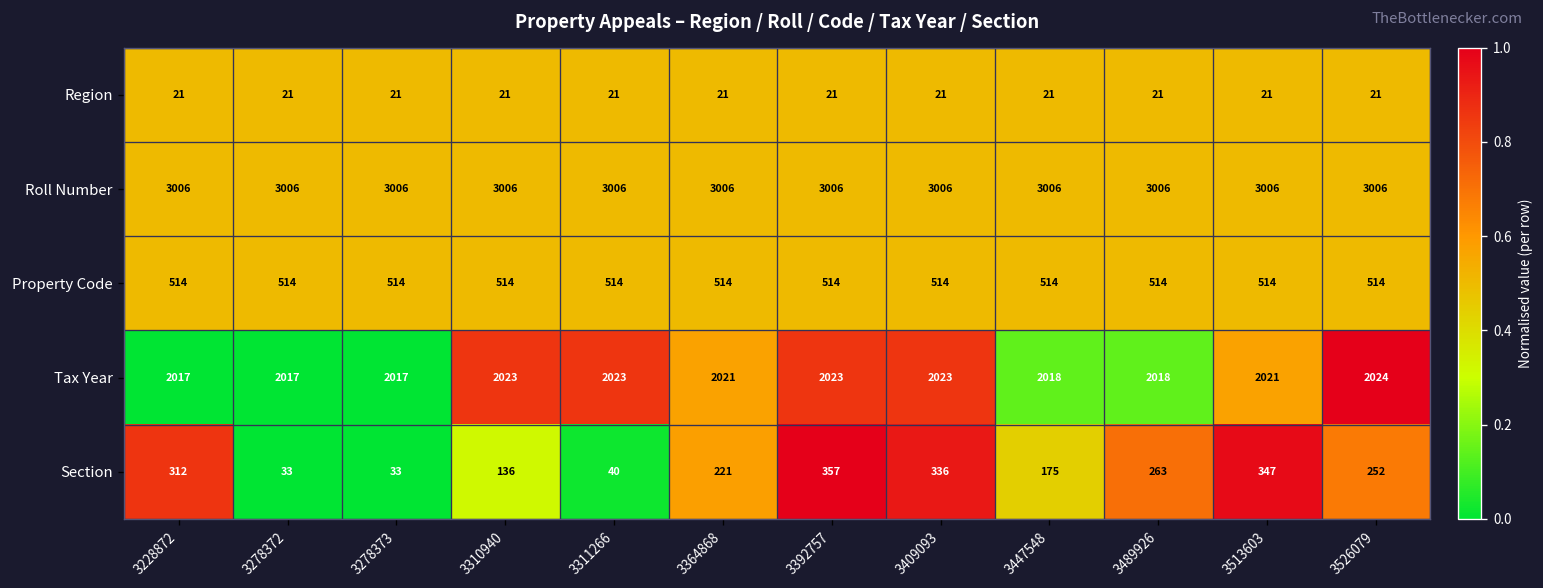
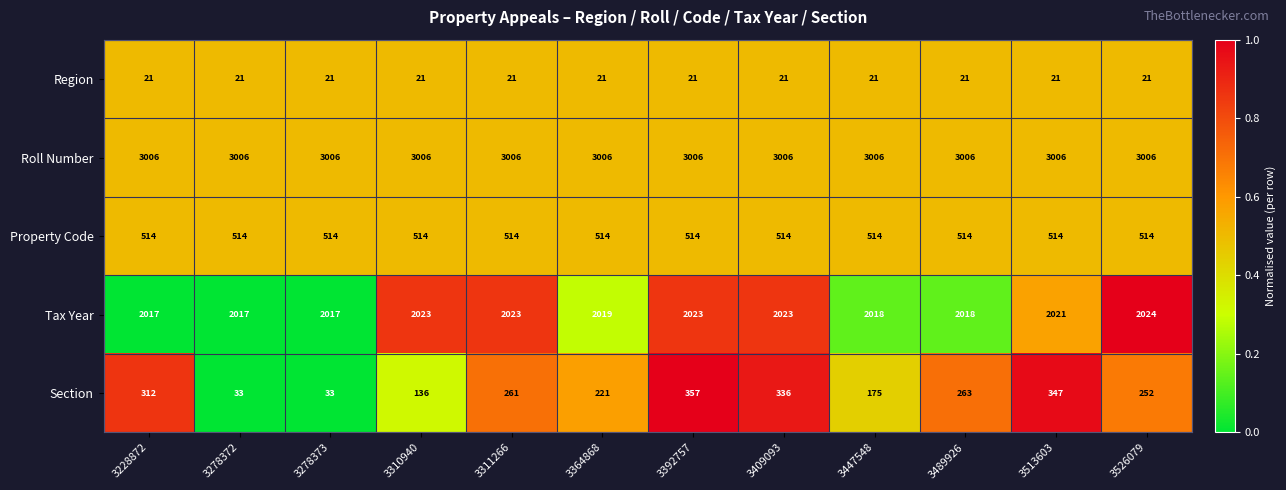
  {
    "Region": {
      "3228872": 21,
      "3278372": 21,
      "3278373": 21,
      "3310940": 21,
      "3311266": 21,
      "3364868": 21,
      "3392757": 21,
      "3409093": 21,
      "3447548": 21,
      "3489926": 21,
      "3513603": 21,
      "3526079": 21
    },
    "Roll Number": {
      "3228872": 3006,
      "3278372": 3006,
      "3278373": 3006,
      "3310940": 3006,
      "3311266": 3006,
      "3364868": 3006,
      "3392757": 3006,
      "3409093": 3006,
      "3447548": 3006,
      "3489926": 3006,
      "3513603": 3006,
      "3526079": 3006
    },
    "Property Code": {
      "3228872": 514,
      "3278372": 514,
      "3278373": 514,
      "3310940": 514,
      "3311266": 514,
      "3364868": 514,
      "3392757": 514,
      "3409093": 514,
      "3447548": 514,
      "3489926": 514,
      "3513603": 514,
      "3526079": 514
    },
    "Tax Year": {
      "3228872": 2017,
      "3278372": 2017,
      "3278373": 2017,
      "3310940": 2023,
      "3311266": 2023,
-     "3364868": 2021,
+     "3364868": 2019,
      "3392757": 2023,
      "3409093": 2023,
      "3447548": 2018,
      "3489926": 2018,
      "3513603": 2021,
      "3526079": 2024
    },
    "Section": {
      "3228872": 312,
      "3278372": 33,
      "3278373": 33,
      "3310940": 136,
-     "3311266": 40,
+     "3311266": 261,
      "3364868": 221,
      "3392757": 357,
      "3409093": 336,
      "3447548": 175,
      "3489926": 263,
      "3513603": 347,
      "3526079": 252
    }
  }
